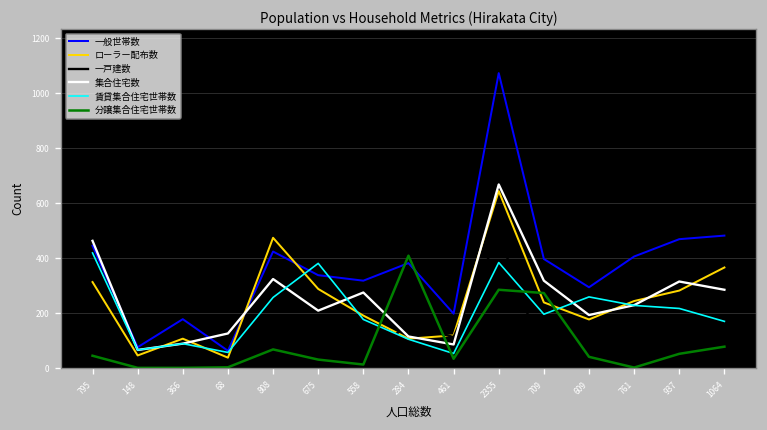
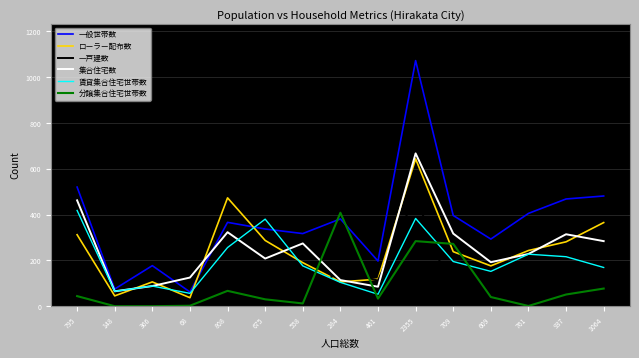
  {
    "一般世帯数": {
-     "795": 440,
+     "795": 520,
      "366": 180,
-     "808": 420,
+     "808": 370,
      "675": 340,
      "558": 320,
      "284": 380,
      "461": 200,
      "2355": 1070,
      "709": 400,
      "609": 290,
      "761": 410,
      "937": 470,
      "1064": 480
    },
    "ローラー配布数": {
      "795": 310,
      "148": 50,
      "366": 110,
      "68": 40,
      "808": 470,
      "675": 290,
      "558": 190,
      "2355": 640,
      "709": 240,
      "609": 180,
      "761": 240,
      "937": 280,
      "1064": 370
    },
    "一戸建数": {
      "795": 60,
      "808": 40,
      "675": 70,
      "558": 40,
      "284": 150,
      "2355": 490,
      "709": 30,
      "609": 100,
      "761": 180,
      "937": 150
    },
    "集合住宅数": {
      "795": 460,
      "68": 130,
      "808": 320,
      "675": 210,
      "558": 270,
      "461": 90,
      "2355": 670,
      "709": 320,
      "609": 190,
      "937": 310,
      "1064": 280
    },
    "賃貸集合住宅世帯数": {
      "795": 420,
      "808": 260,
      "675": 380,
      "558": 180,
      "461": 50,
      "2355": 380,
      "709": 200,
-     "609": 260,
+     "609": 150,
      "937": 220
    },
    "分譲集合住宅世帯数": {
      "795": 40,
      "366": 0,
      "808": 70,
      "675": 30,
      "558": 10,
      "284": 410,
      "461": 30,
      "2355": 280,
      "709": 270,
      "609": 40,
      "761": 0,
      "937": 50,
      "1064": 80
    }
  }
